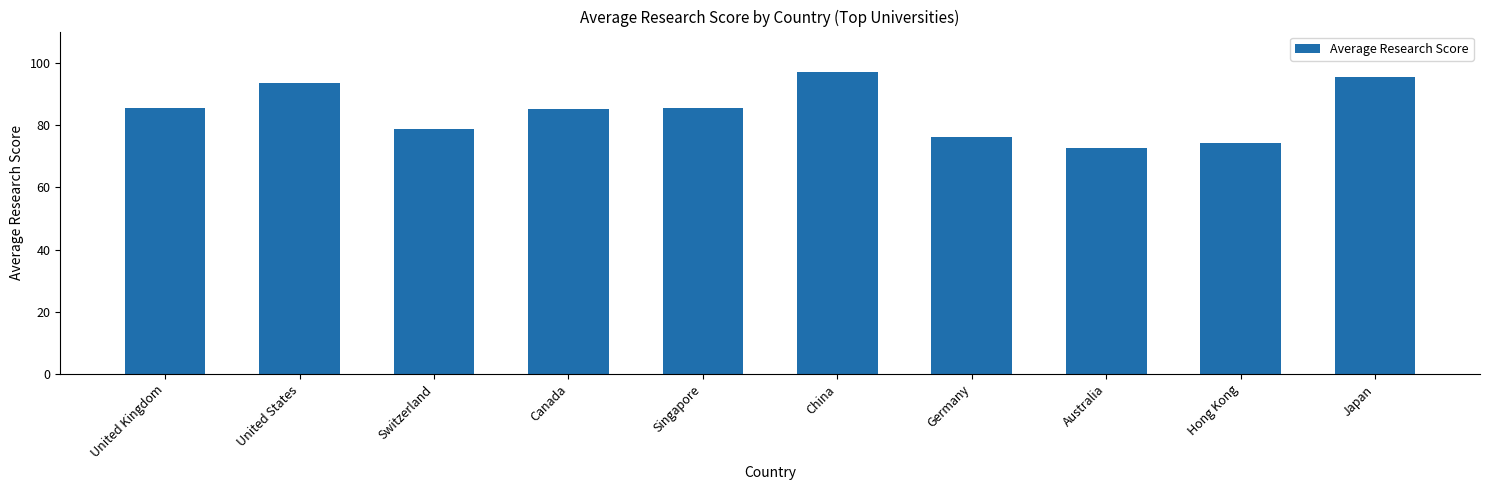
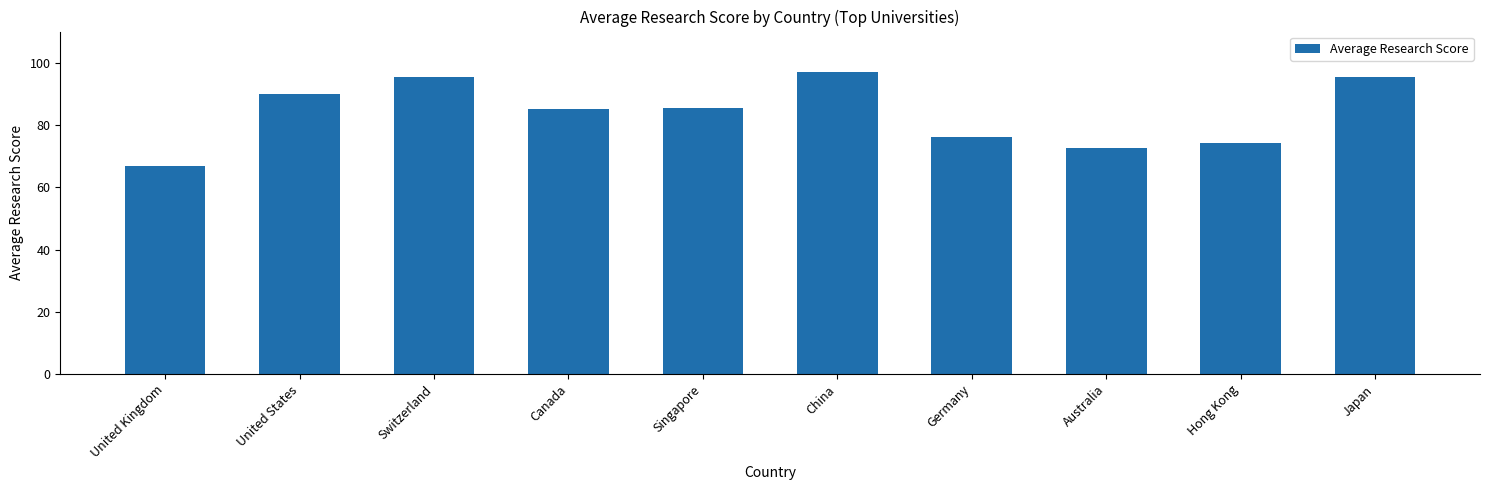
  {
-   "United Kingdom": 85,
-   "United States": 94,
-   "Switzerland": 79,
+   "United Kingdom": 67,
+   "United States": 90,
+   "Switzerland": 95,
    "Canada": 85,
    "Singapore": 86,
    "China": 97,
    "Germany": 76,
    "Australia": 73,
    "Hong Kong": 74,
    "Japan": 96
  }
